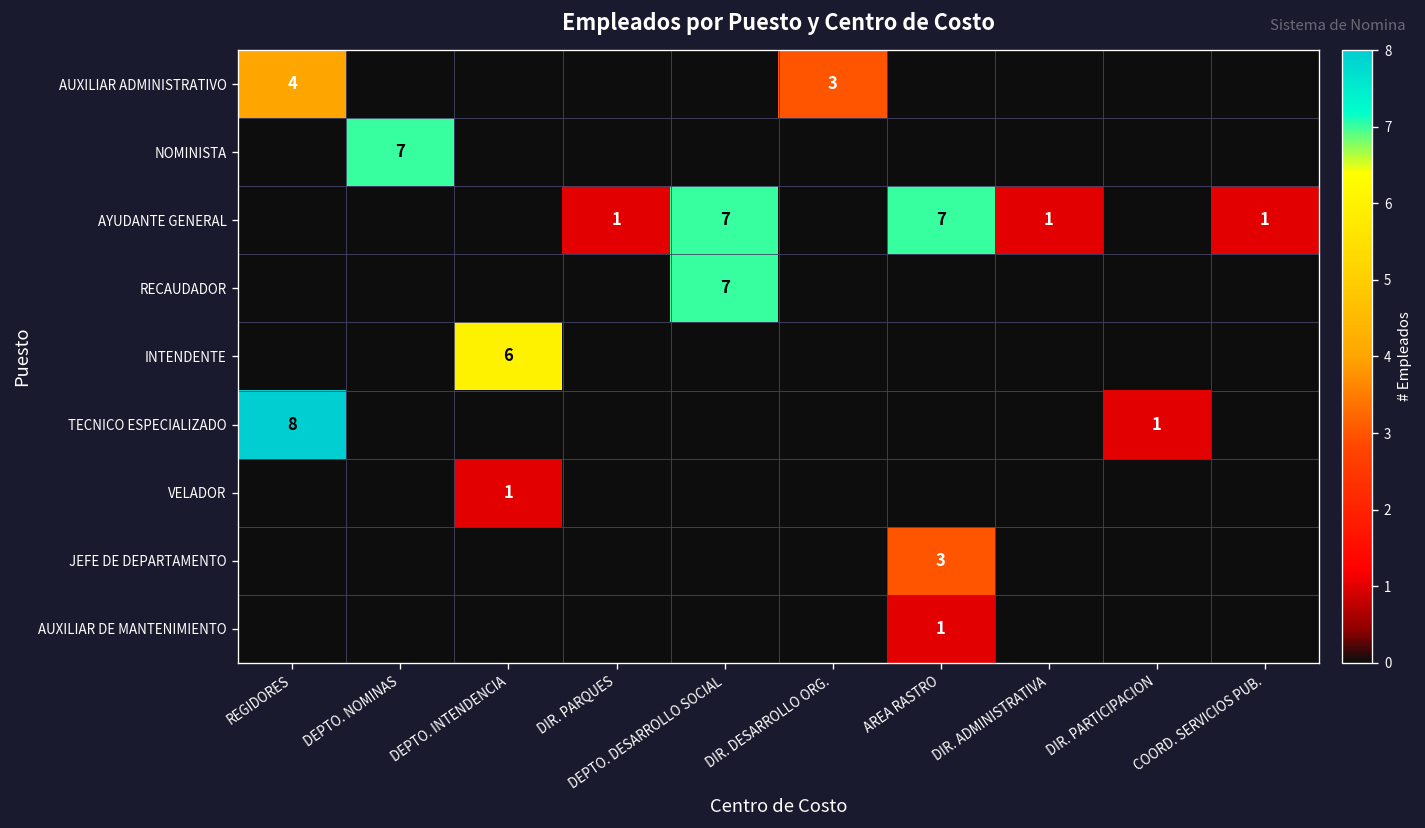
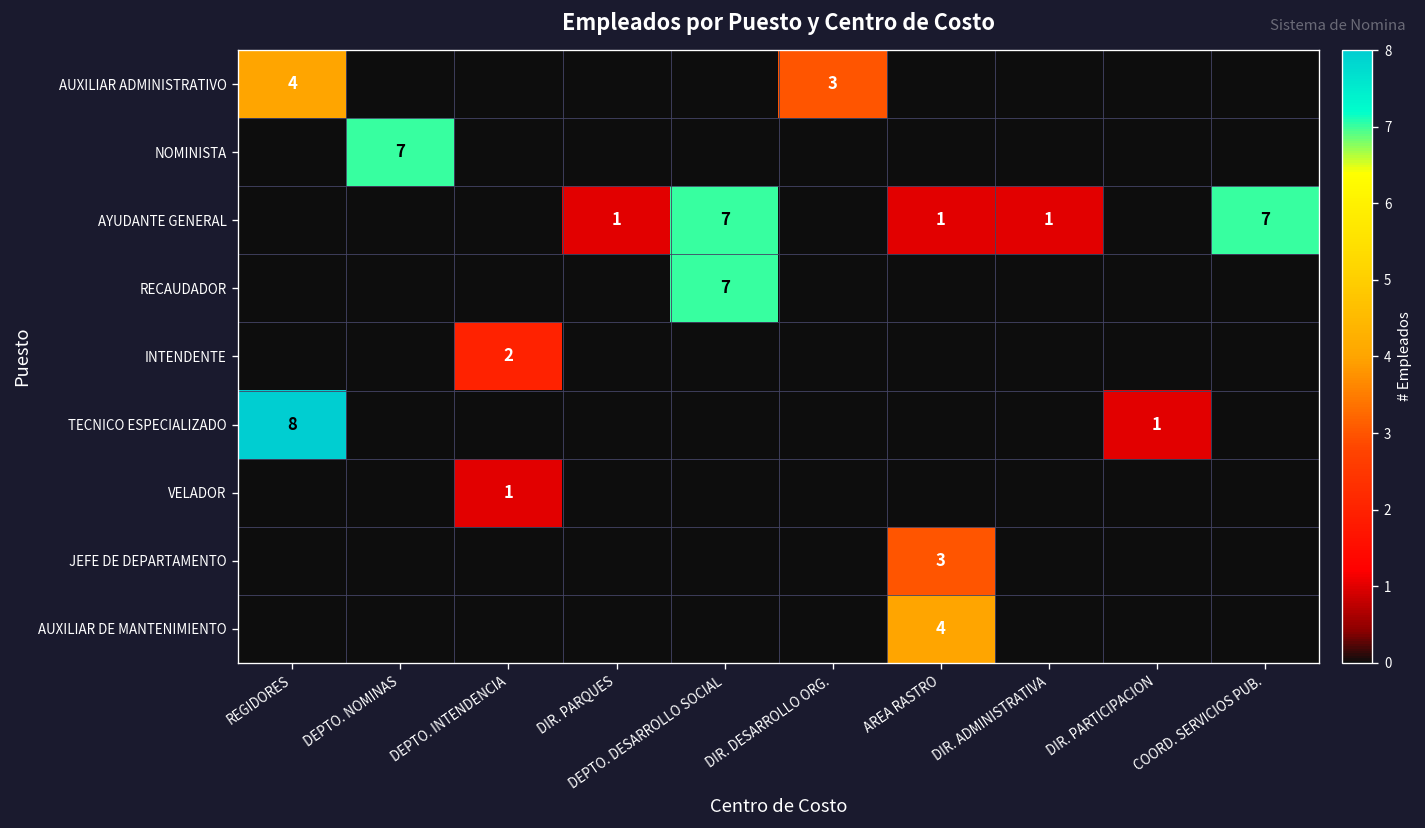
  {
    "AUXILIAR ADMINISTRATIVO": {
      "REGIDORES": 4,
      "DIR. DESARROLLO ORG.": 3
    },
    "NOMINISTA": {
      "DEPTO. NOMINAS": 7
    },
    "AYUDANTE GENERAL": {
      "DIR. PARQUES": 1,
      "DEPTO. DESARROLLO SOCIAL": 7,
-     "AREA RASTRO": 7,
+     "AREA RASTRO": 1,
      "DIR. ADMINISTRATIVA": 1,
-     "COORD. SERVICIOS PUB.": 1
+     "COORD. SERVICIOS PUB.": 7
    },
    "RECAUDADOR": {
      "DEPTO. DESARROLLO SOCIAL": 7
    },
    "INTENDENTE": {
-     "DEPTO. INTENDENCIA": 6
+     "DEPTO. INTENDENCIA": 2
    },
    "TECNICO ESPECIALIZADO": {
      "REGIDORES": 8,
      "DIR. PARTICIPACION": 1
    },
    "VELADOR": {
      "DEPTO. INTENDENCIA": 1
    },
    "JEFE DE DEPARTAMENTO": {
      "AREA RASTRO": 3
    },
    "AUXILIAR DE MANTENIMIENTO": {
-     "AREA RASTRO": 1
+     "AREA RASTRO": 4
    }
  }
